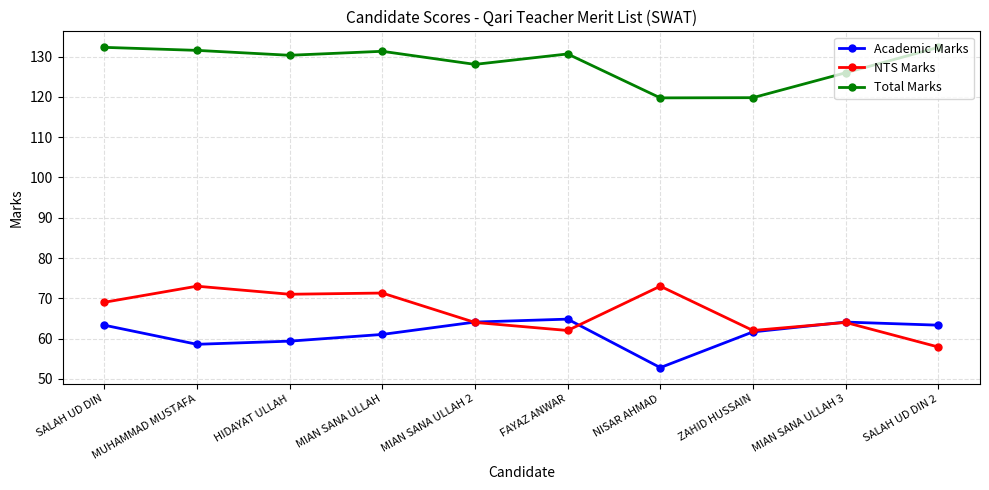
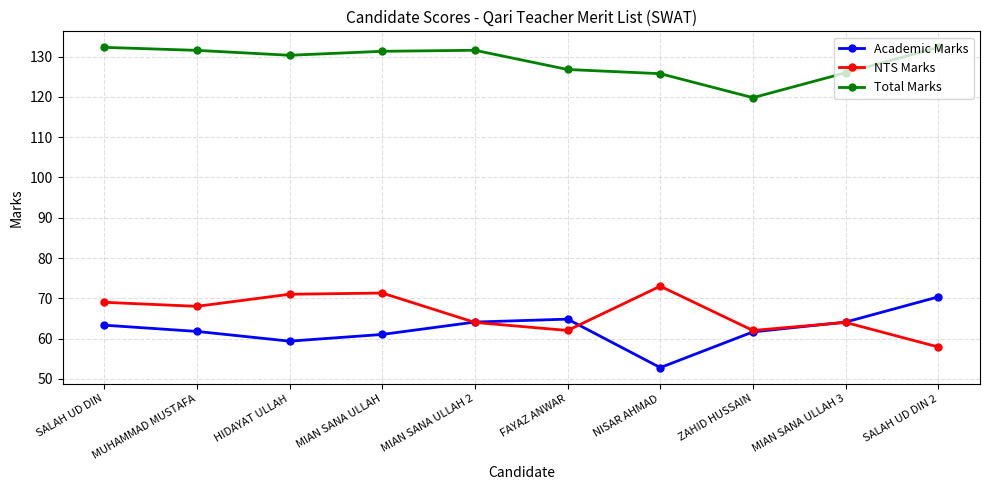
  {
    "Academic Marks": {
      "SALAH UD DIN": 63,
-     "MUHAMMAD MUSTAFA": 59,
+     "MUHAMMAD MUSTAFA": 62,
      "HIDAYAT ULLAH": 59,
      "MIAN SANA ULLAH": 61,
      "FAYAZ ANWAR": 65,
      "NISAR AHMAD": 53,
-     "SALAH UD DIN 2": 63
+     "SALAH UD DIN 2": 70
    },
    "NTS Marks": {
      "SALAH UD DIN": 69,
-     "MUHAMMAD MUSTAFA": 73,
+     "MUHAMMAD MUSTAFA": 68,
      "HIDAYAT ULLAH": 71,
      "MIAN SANA ULLAH": 71,
      "FAYAZ ANWAR": 62,
      "NISAR AHMAD": 73,
      "SALAH UD DIN 2": 58
    },
    "Total Marks": {
      "SALAH UD DIN": 132,
      "MUHAMMAD MUSTAFA": 132,
      "HIDAYAT ULLAH": 130,
      "MIAN SANA ULLAH": 131,
-     "MIAN SANA ULLAH 2": 128,
-     "FAYAZ ANWAR": 131,
-     "NISAR AHMAD": 120,
+     "MIAN SANA ULLAH 2": 132,
+     "FAYAZ ANWAR": 127,
+     "NISAR AHMAD": 126,
      "ZAHID HUSSAIN": 120
    }
  }
